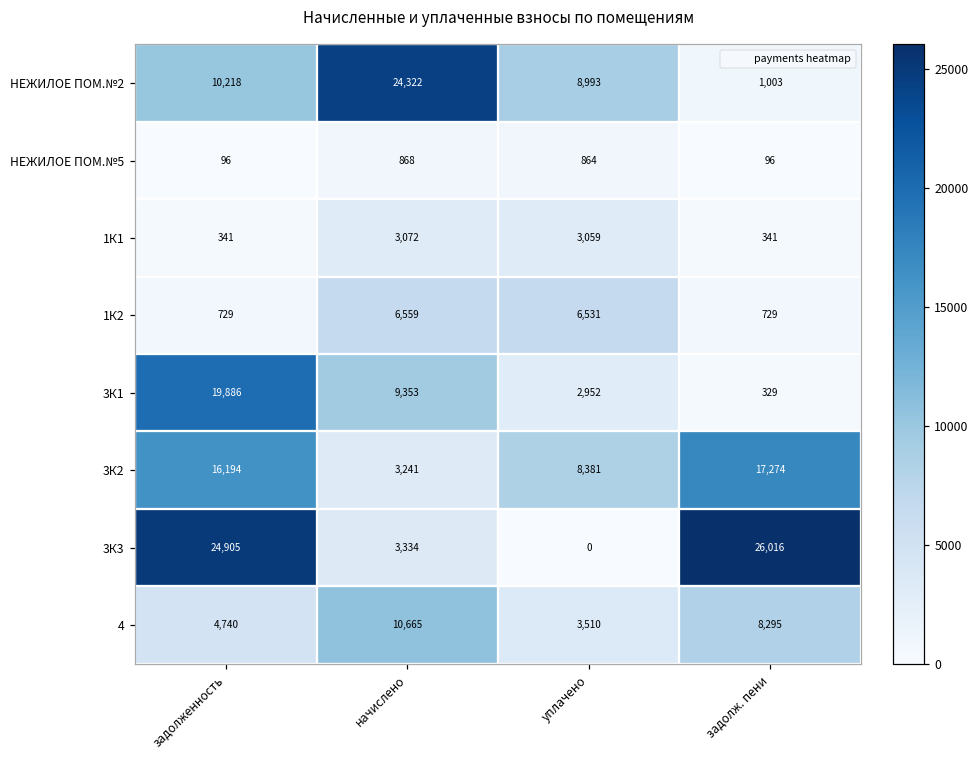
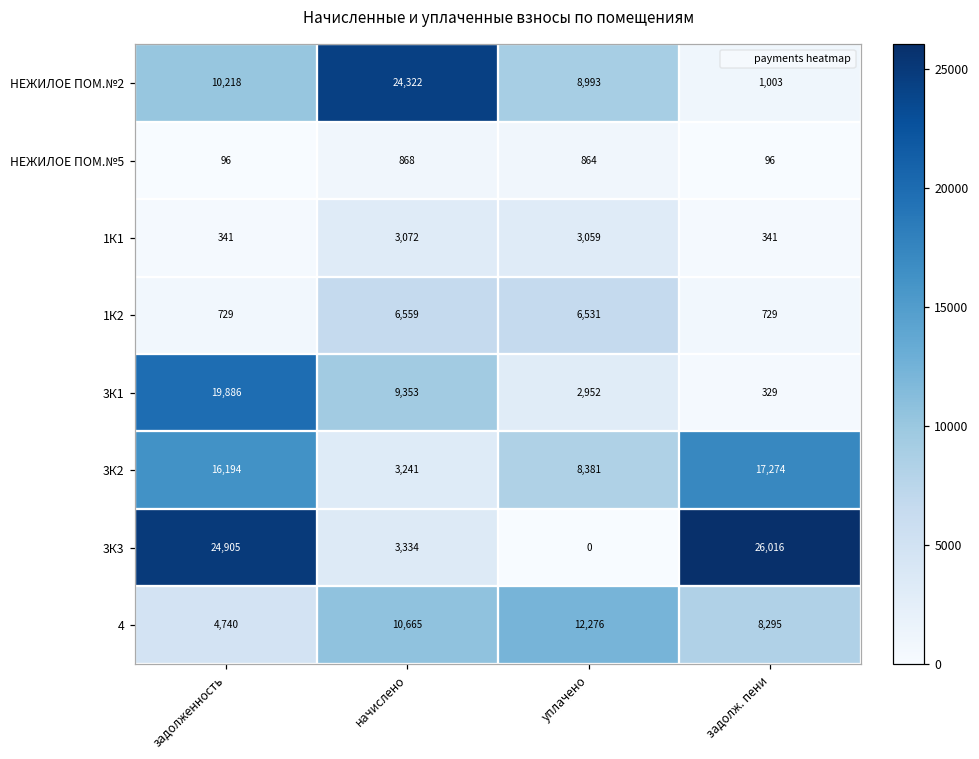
  {
    "НЕЖИЛОЕ ПОМ.№2": {
      "задолженность": "10,218",
      "начислено": "24,322",
      "уплачено": "8,993",
      "задолж. пени": "1,003"
    },
    "НЕЖИЛОЕ ПОМ.№5": {
      "задолженность": "96",
      "начислено": "868",
      "уплачено": "864",
      "задолж. пени": "96"
    },
    "1К1": {
      "задолженность": "341",
      "начислено": "3,072",
      "уплачено": "3,059",
      "задолж. пени": "341"
    },
    "1К2": {
      "задолженность": "729",
      "начислено": "6,559",
      "уплачено": "6,531",
      "задолж. пени": "729"
    },
    "3К1": {
      "задолженность": "19,886",
      "начислено": "9,353",
      "уплачено": "2,952",
      "задолж. пени": "329"
    },
    "3К2": {
      "задолженность": "16,194",
      "начислено": "3,241",
      "уплачено": "8,381",
      "задолж. пени": "17,274"
    },
    "3К3": {
      "задолженность": "24,905",
      "начислено": "3,334",
      "уплачено": "0",
      "задолж. пени": "26,016"
    },
    "4": {
      "задолженность": "4,740",
      "начислено": "10,665",
-     "уплачено": "3,510",
+     "уплачено": "12,276",
      "задолж. пени": "8,295"
    }
  }
